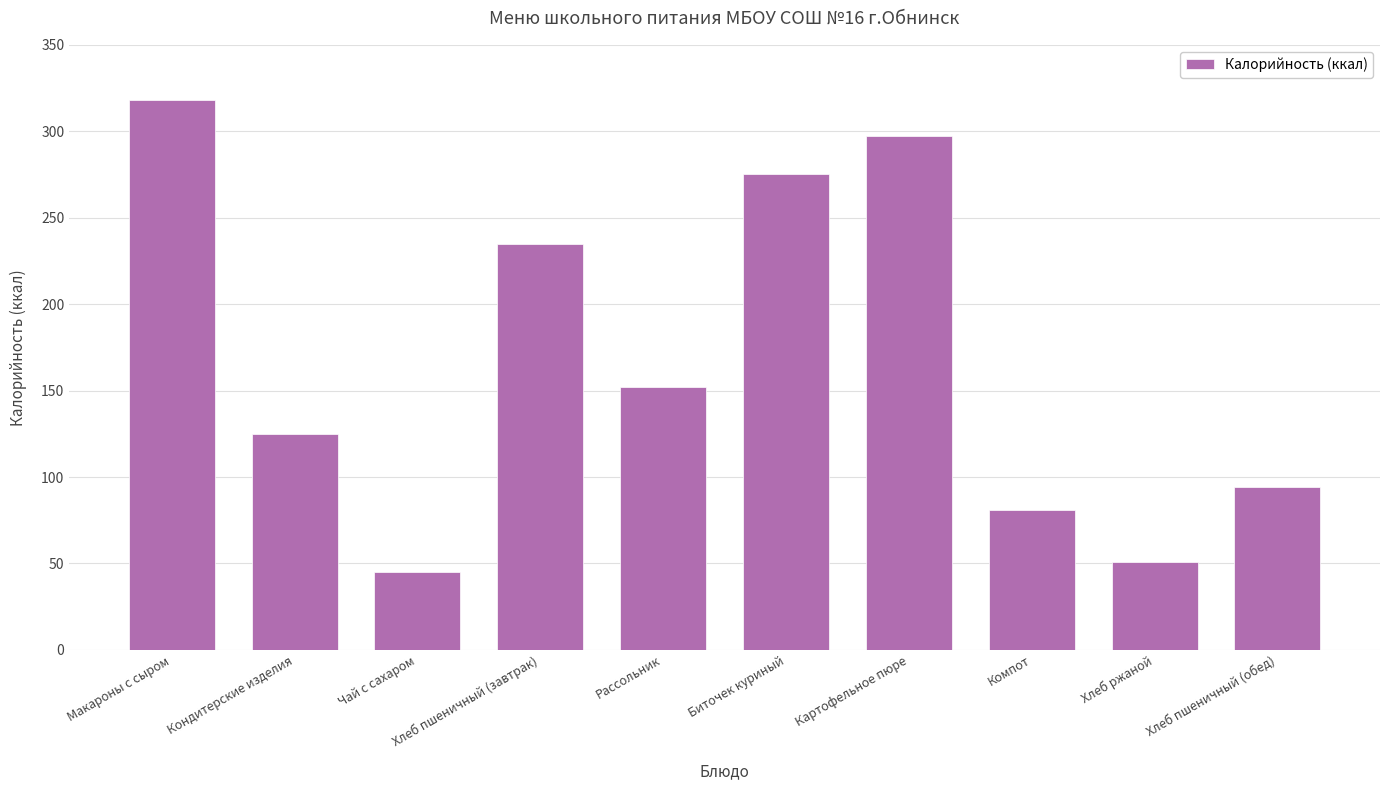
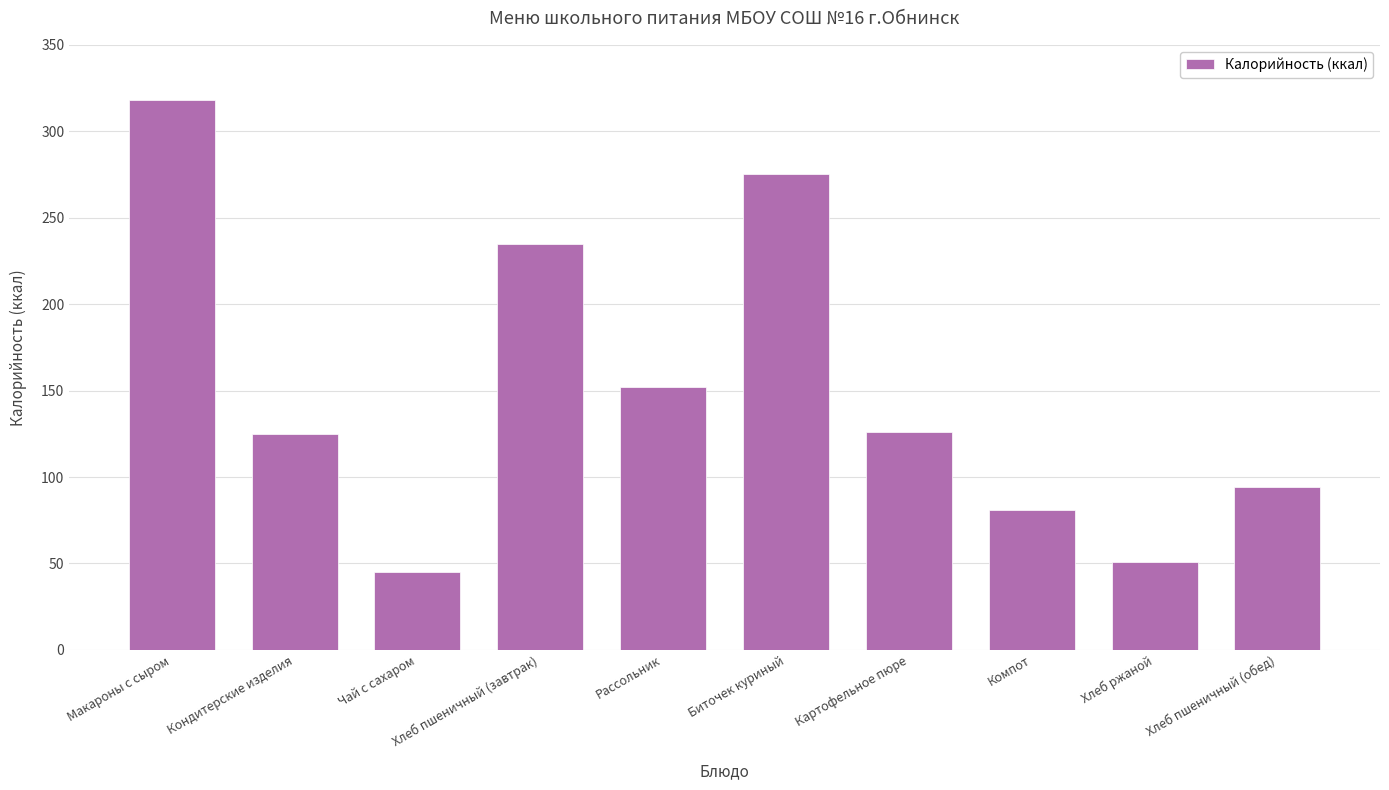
  {
    "Макароны с сыром": 318,
    "Кондитерские изделия": 125,
    "Чай с сахаром": 45,
    "Хлеб пшеничный (завтрак)": 235,
    "Рассольник": 152,
    "Биточек куриный": 275,
-   "Картофельное пюре": 297,
+   "Картофельное пюре": 126,
    "Компот": 81,
    "Хлеб ржаной": 51,
    "Хлеб пшеничный (обед)": 94
  }
